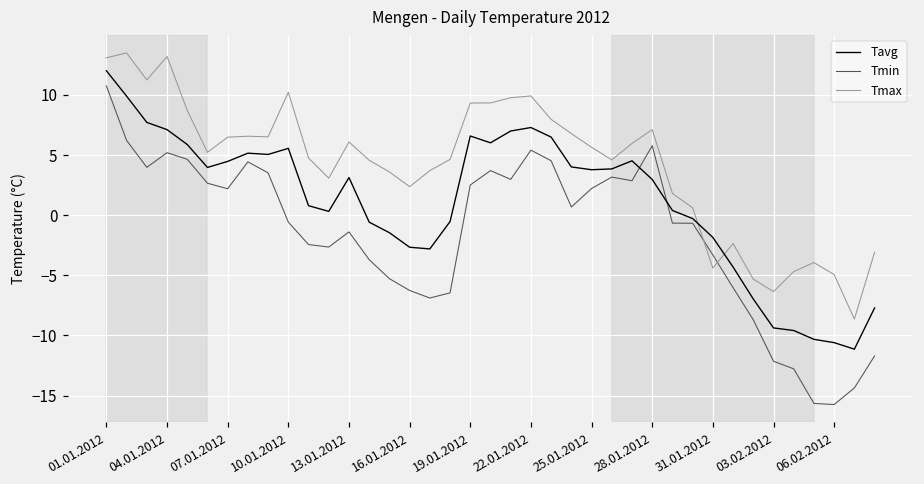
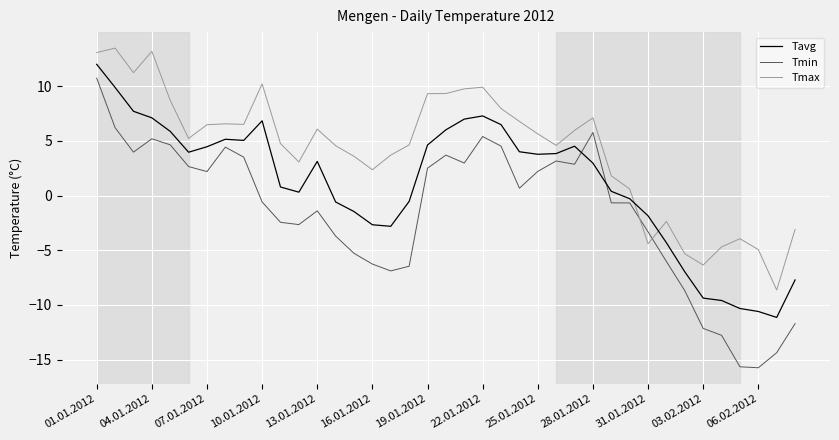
  {
    "Tavg": {
      "01.01.2012": 12.0,
      "04.01.2012": 7.1,
      "07.01.2012": 4.5,
-     "10.01.2012": 5.6,
+     "10.01.2012": 6.8,
      "13.01.2012": 3.1,
      "16.01.2012": -2.7,
-     "19.01.2012": 6.6,
+     "19.01.2012": 4.6,
      "22.01.2012": 7.3,
      "25.01.2012": 3.8,
      "28.01.2012": 3.0,
      "31.01.2012": -1.8,
      "03.02.2012": -9.4,
      "06.02.2012": -10.6
    },
    "Tmin": {
      "01.01.2012": 10.8,
      "04.01.2012": 5.2,
      "07.01.2012": 2.2,
      "10.01.2012": -0.6,
      "13.01.2012": -1.4,
      "16.01.2012": -6.3,
      "19.01.2012": 2.5,
      "22.01.2012": 5.4,
      "25.01.2012": 2.2,
      "28.01.2012": 5.8,
      "31.01.2012": -3.3,
      "03.02.2012": -12.2,
      "06.02.2012": -15.8
    },
    "Tmax": {
      "01.01.2012": 13.1,
      "04.01.2012": 13.2,
      "07.01.2012": 6.5,
      "10.01.2012": 10.2,
      "13.01.2012": 6.1,
      "16.01.2012": 2.4,
      "19.01.2012": 9.3,
      "22.01.2012": 9.9,
      "25.01.2012": 5.7,
      "28.01.2012": 7.1,
      "31.01.2012": -4.4,
      "03.02.2012": -6.4,
      "06.02.2012": -4.9
    }
  }
